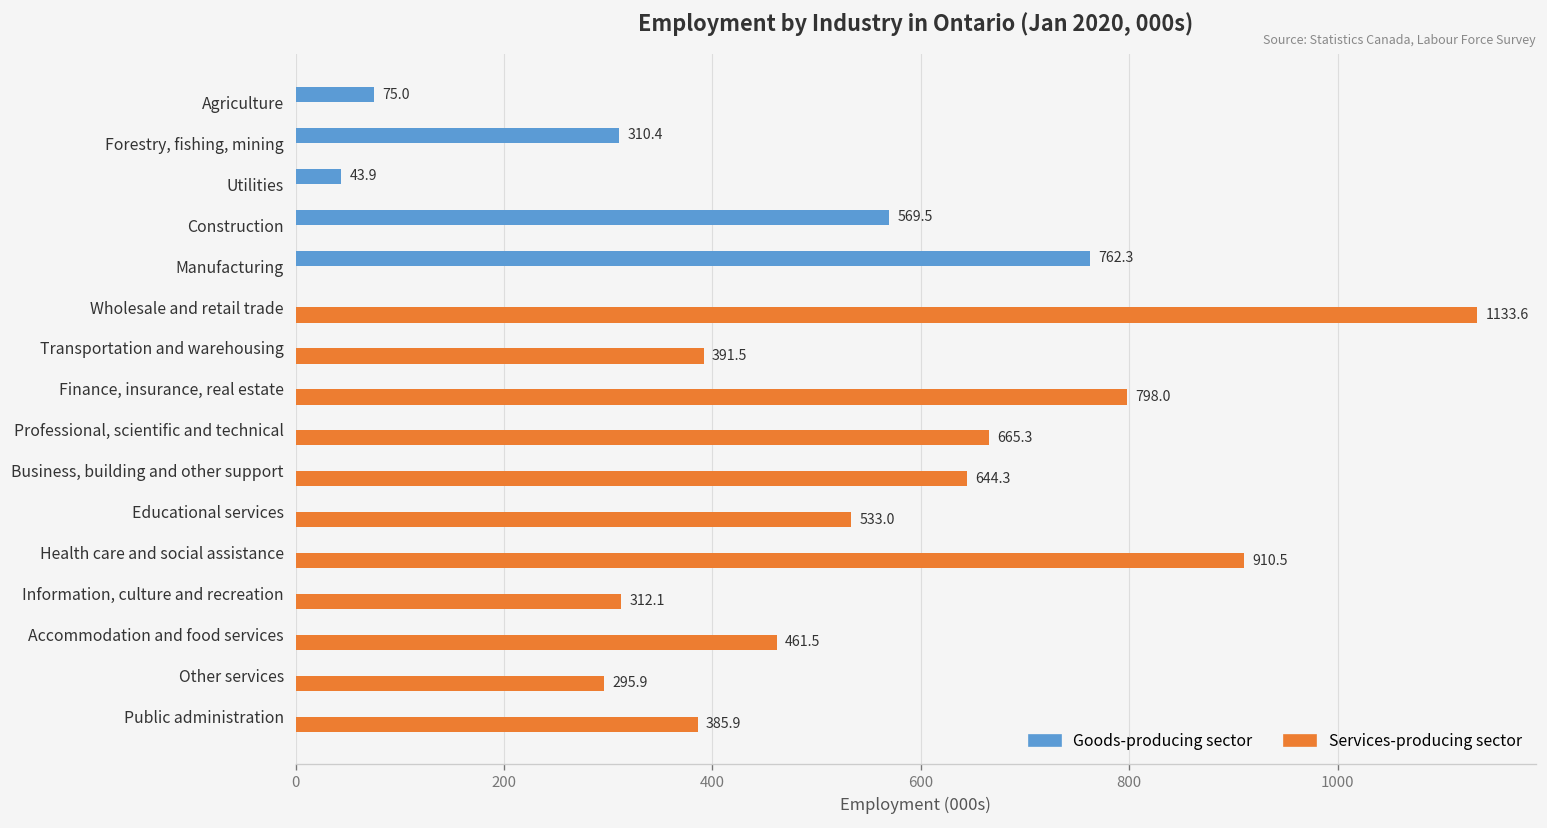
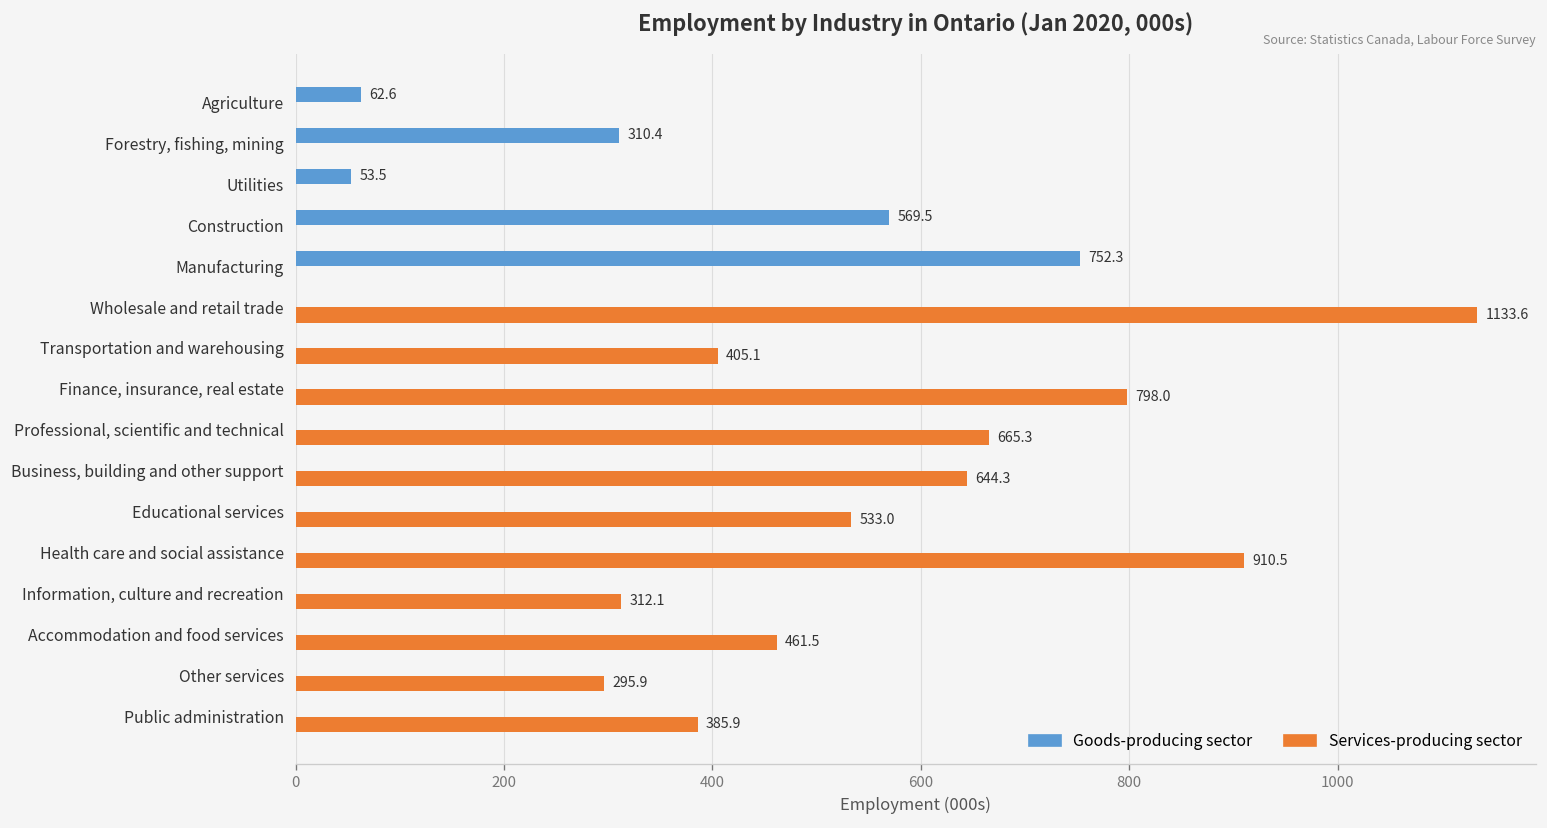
  {
    "Goods-producing sector": {
-     "Agriculture": 75.0,
+     "Agriculture": 62.6,
      "Forestry, fishing, mining": 310.4,
-     "Utilities": 43.9,
+     "Utilities": 53.5,
      "Construction": 569.5,
-     "Manufacturing": 762.3
+     "Manufacturing": 752.3
    },
    "Services-producing sector": {
      "Wholesale and retail trade": 1133.6,
-     "Transportation and warehousing": 391.5,
+     "Transportation and warehousing": 405.1,
      "Finance, insurance, real estate": 798.0,
      "Professional, scientific and technical": 665.3,
      "Business, building and other support": 644.3,
      "Educational services": 533.0,
      "Health care and social assistance": 910.5,
      "Information, culture and recreation": 312.1,
      "Accommodation and food services": 461.5,
      "Other services": 295.9,
      "Public administration": 385.9
    }
  }
